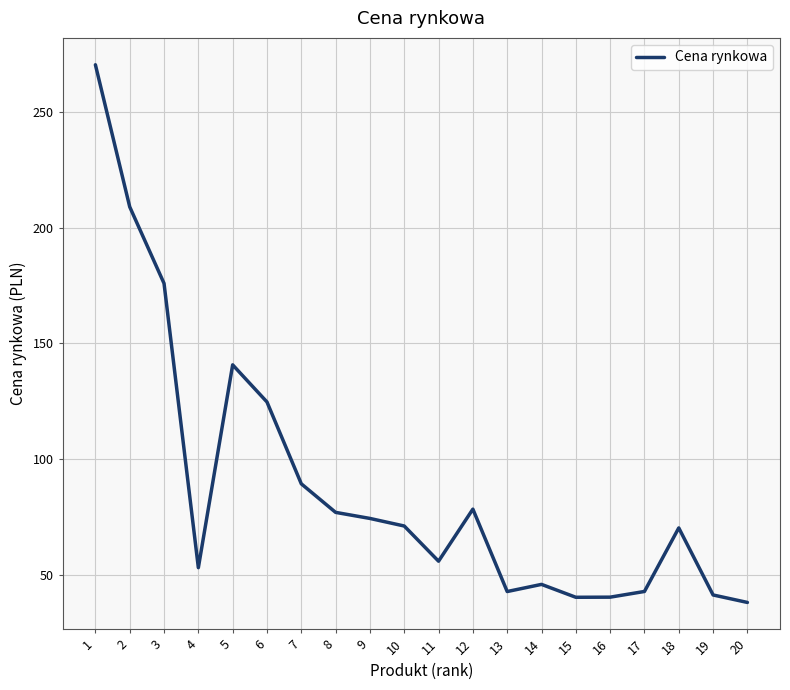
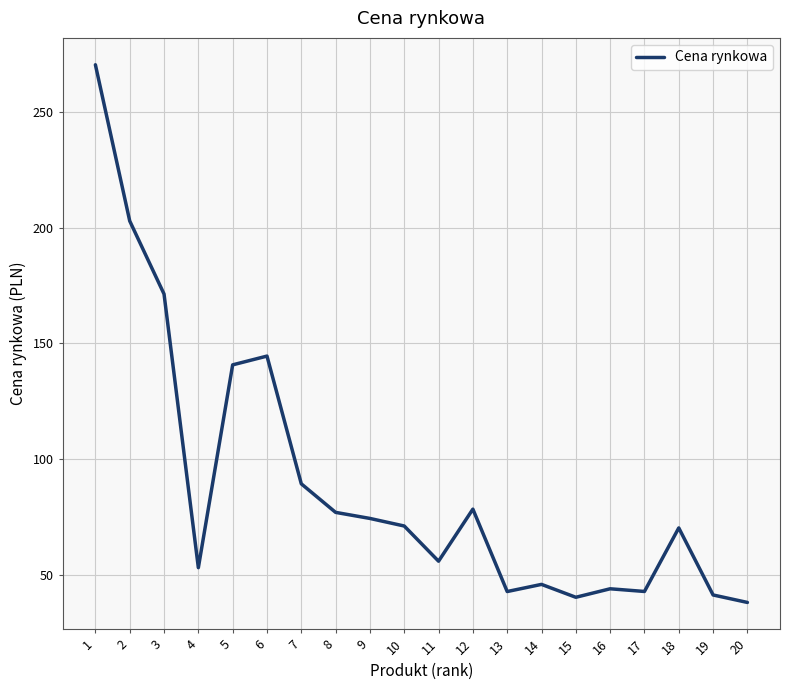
  {
    "1": 270,
-   "2": 209,
-   "3": 176,
+   "2": 203,
+   "3": 171,
    "4": 53,
    "5": 141,
-   "6": 125,
+   "6": 145,
    "7": 89,
    "8": 77,
    "9": 74,
    "10": 71,
    "11": 56,
    "12": 78,
    "13": 43,
    "14": 46,
    "15": 40,
-   "16": 40,
+   "16": 44,
    "17": 43,
    "18": 70,
    "19": 41,
    "20": 38
  }
